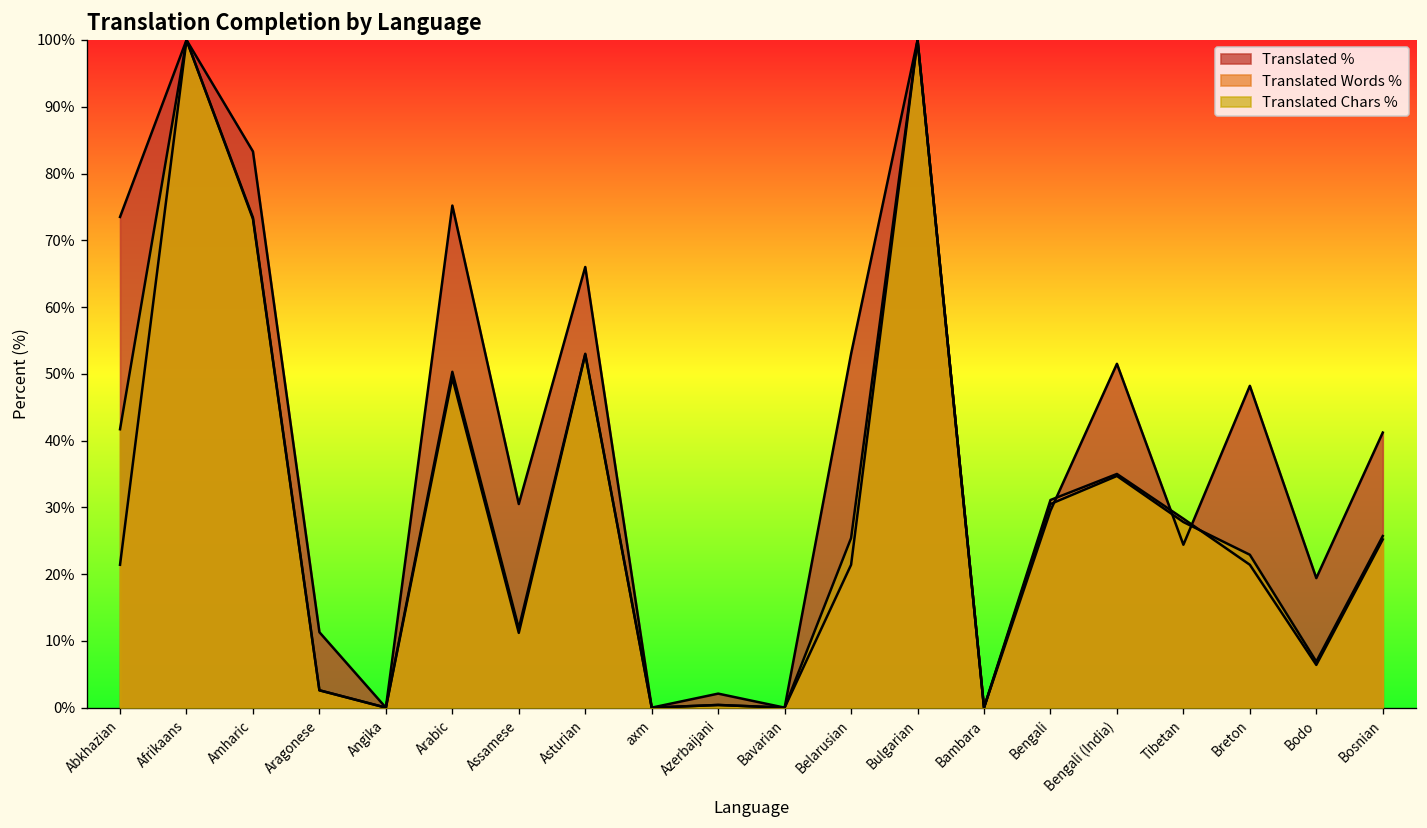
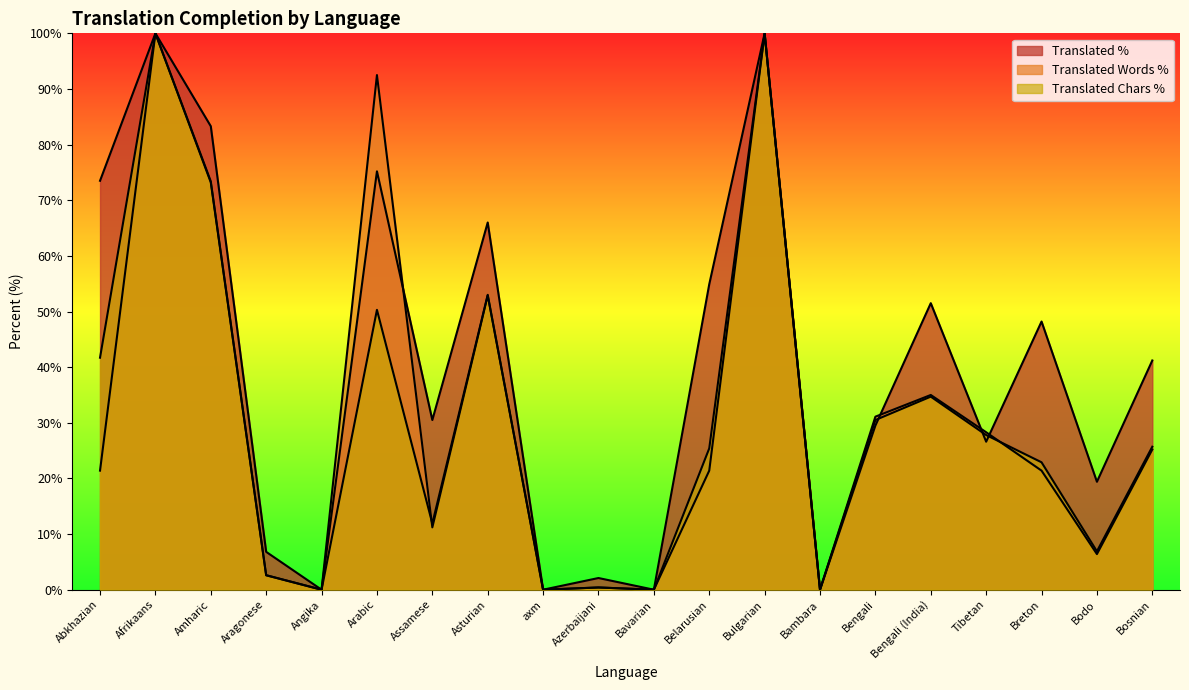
  {
    "Translated %": {
      "Abkhazian": "74%",
      "Amharic": "83%",
-     "Aragonese": "11%",
+     "Aragonese": "7%",
      "Arabic": "75%",
      "Assamese": "31%",
      "Asturian": "66%",
      "Azerbaijani": "2%",
-     "Belarusian": "53%",
+     "Belarusian": "55%",
      "Bengali": "30%",
      "Bengali (India)": "52%",
-     "Tibetan": "24%",
+     "Tibetan": "27%",
      "Breton": "48%",
      "Bodo": "19%",
      "Bosnian": "41%"
    },
    "Translated Words %": {
      "Abkhazian": "21%",
-     "Arabic": "49%",
+     "Arabic": "93%",
      "Assamese": "11%",
      "Belarusian": "21%",
      "Bengali": "31%",
      "Tibetan": "28%",
      "Breton": "21%",
      "Bodo": "6%",
      "Bosnian": "25%"
    },
    "Translated Chars %": {
      "Abkhazian": "42%",
      "Arabic": "50%",
      "Assamese": "12%",
      "Belarusian": "25%",
      "Bengali": "31%",
      "Tibetan": "28%",
      "Breton": "23%",
      "Bodo": "7%",
      "Bosnian": "26%"
    }
  }
